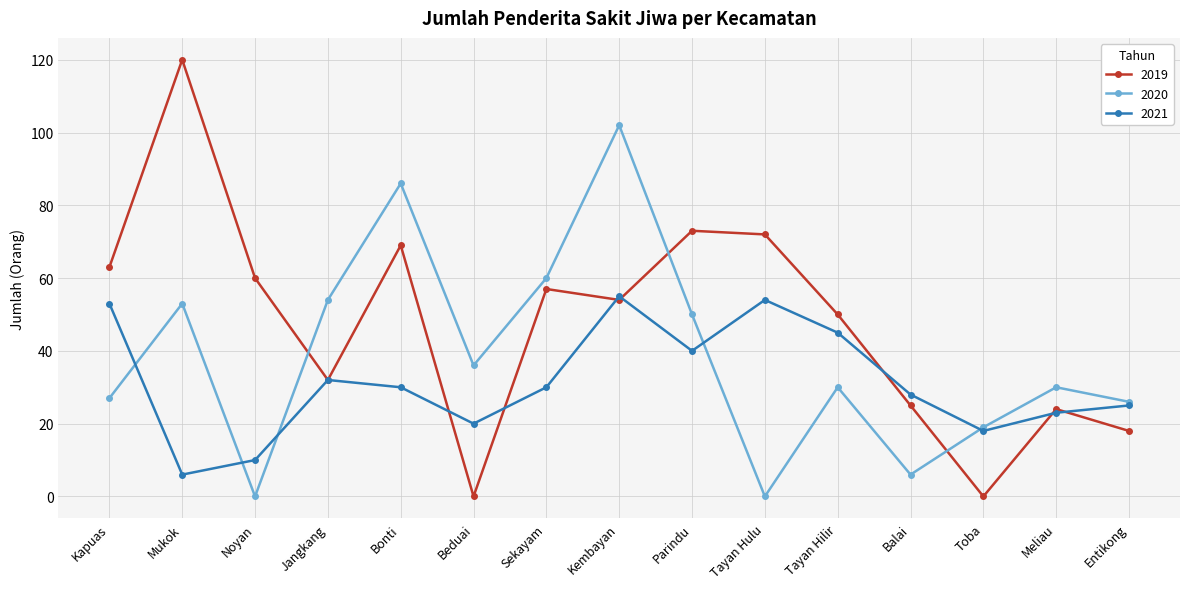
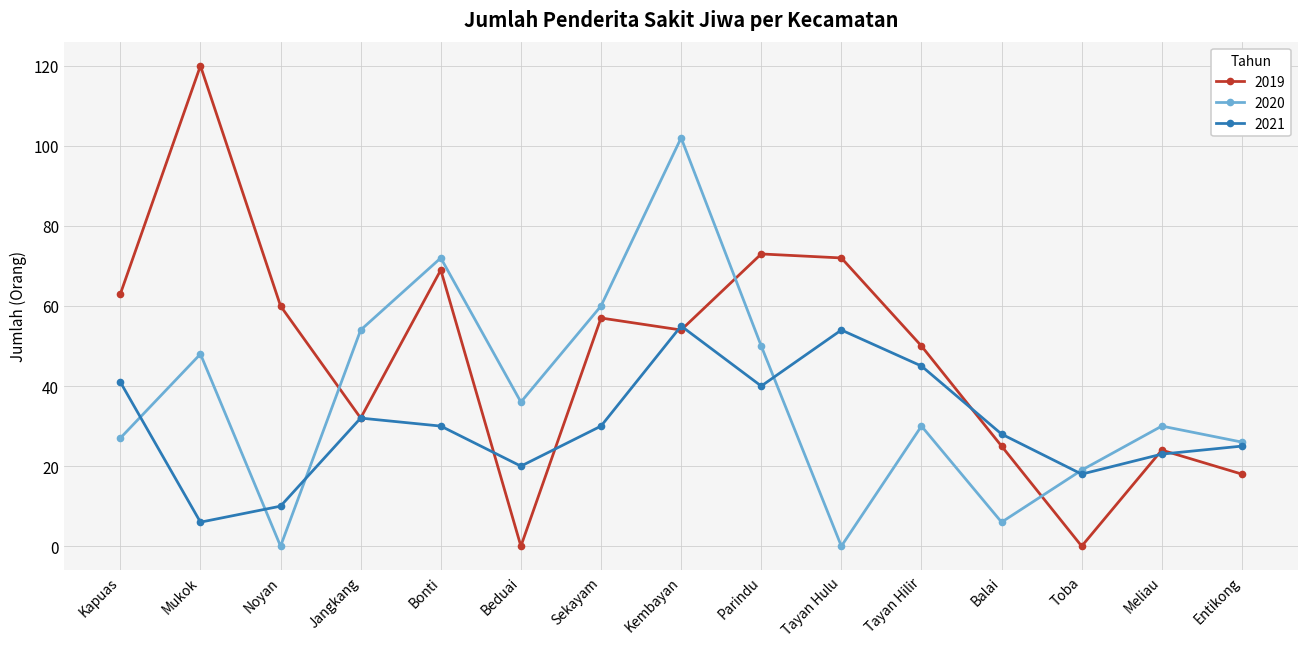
  {
    "2019": {
      "Kapuas": 63,
      "Mukok": 120,
      "Noyan": 60,
      "Bonti": 69,
      "Beduai": 0,
      "Sekayam": 57,
      "Kembayan": 54,
      "Parindu": 73,
      "Tayan Hulu": 72,
      "Tayan Hilir": 50,
      "Balai": 25,
      "Toba": 0,
      "Meliau": 24,
      "Entikong": 18
    },
    "2020": {
      "Kapuas": 27,
-     "Mukok": 53,
+     "Mukok": 48,
      "Noyan": 0,
      "Jangkang": 54,
-     "Bonti": 86,
+     "Bonti": 72,
      "Beduai": 36,
      "Sekayam": 60,
      "Kembayan": 102,
      "Parindu": 50,
      "Tayan Hulu": 0,
      "Tayan Hilir": 30,
      "Balai": 6,
      "Toba": 19,
      "Meliau": 30,
      "Entikong": 26
    },
    "2021": {
-     "Kapuas": 53,
+     "Kapuas": 41,
      "Mukok": 6,
      "Noyan": 10,
      "Bonti": 30,
      "Beduai": 20,
      "Sekayam": 30,
      "Kembayan": 55,
      "Parindu": 40,
      "Tayan Hulu": 54,
      "Tayan Hilir": 45,
      "Balai": 28,
      "Toba": 18,
      "Meliau": 23,
      "Entikong": 25
    }
  }
